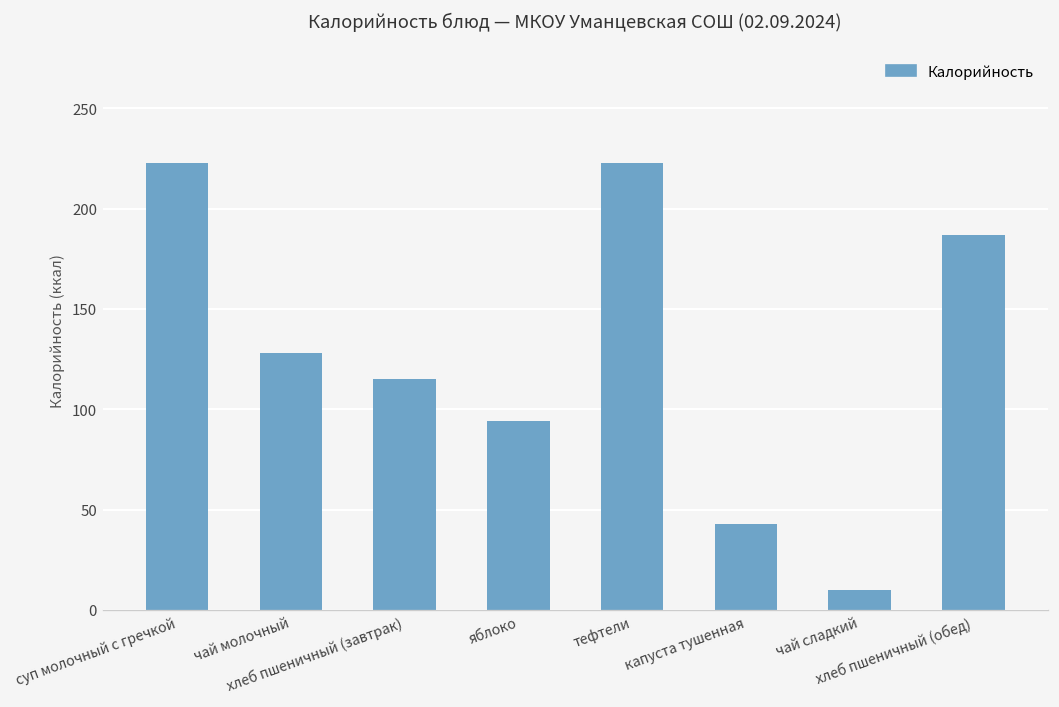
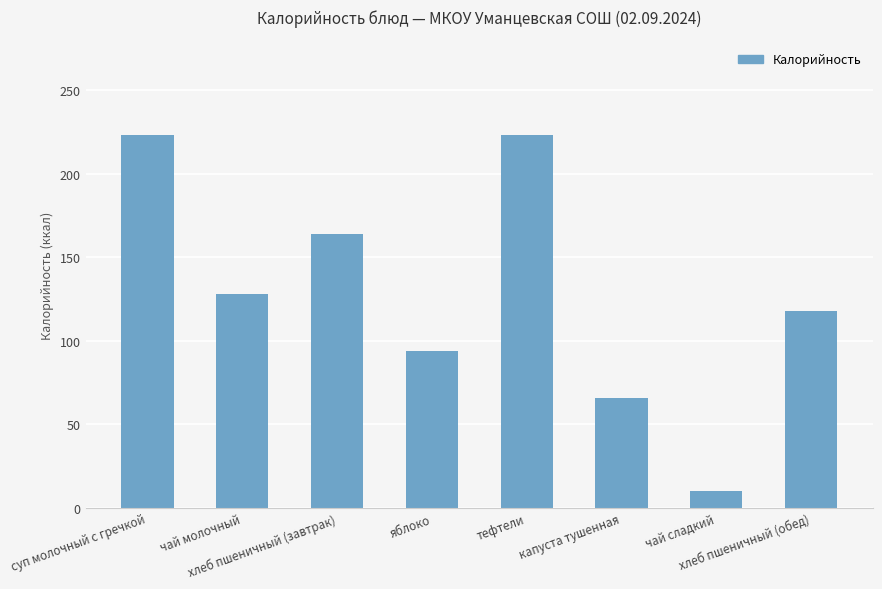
  {
    "суп молочный с гречкой": 223,
    "чай молочный": 128,
-   "хлеб пшеничный (завтрак)": 115,
+   "хлеб пшеничный (завтрак)": 164,
    "яблоко": 94,
    "тефтели": 223,
-   "капуста тушенная": 43,
+   "капуста тушенная": 66,
    "чай сладкий": 10,
-   "хлеб пшеничный (обед)": 187
+   "хлеб пшеничный (обед)": 118
  }
